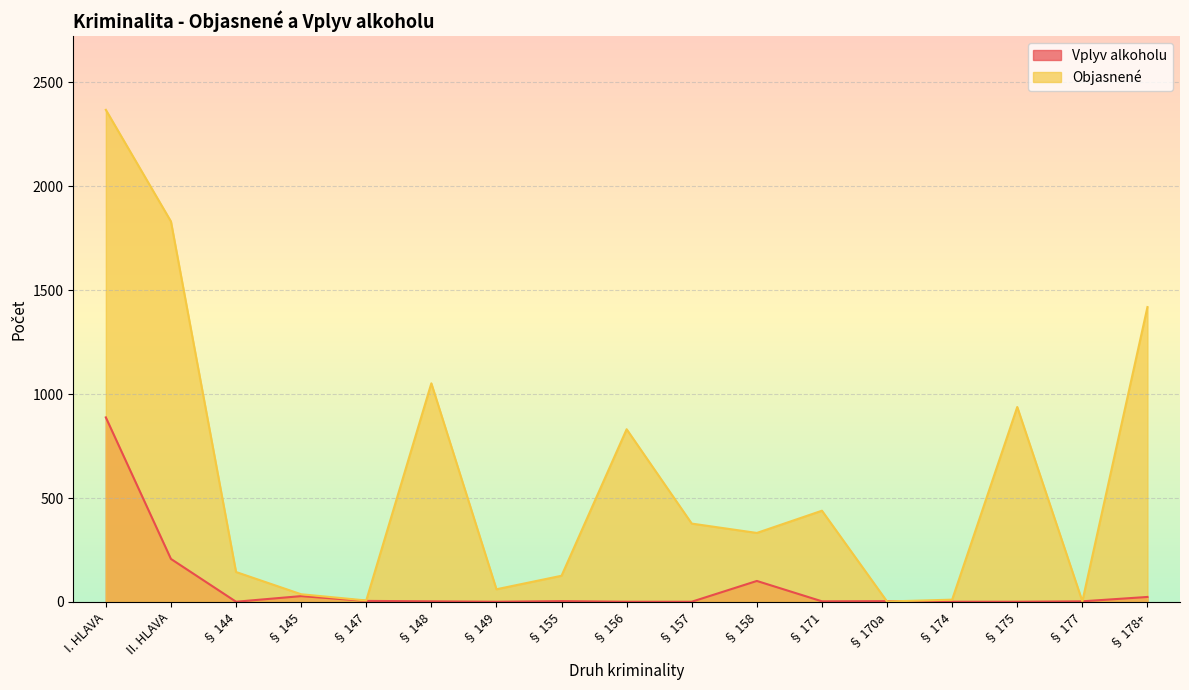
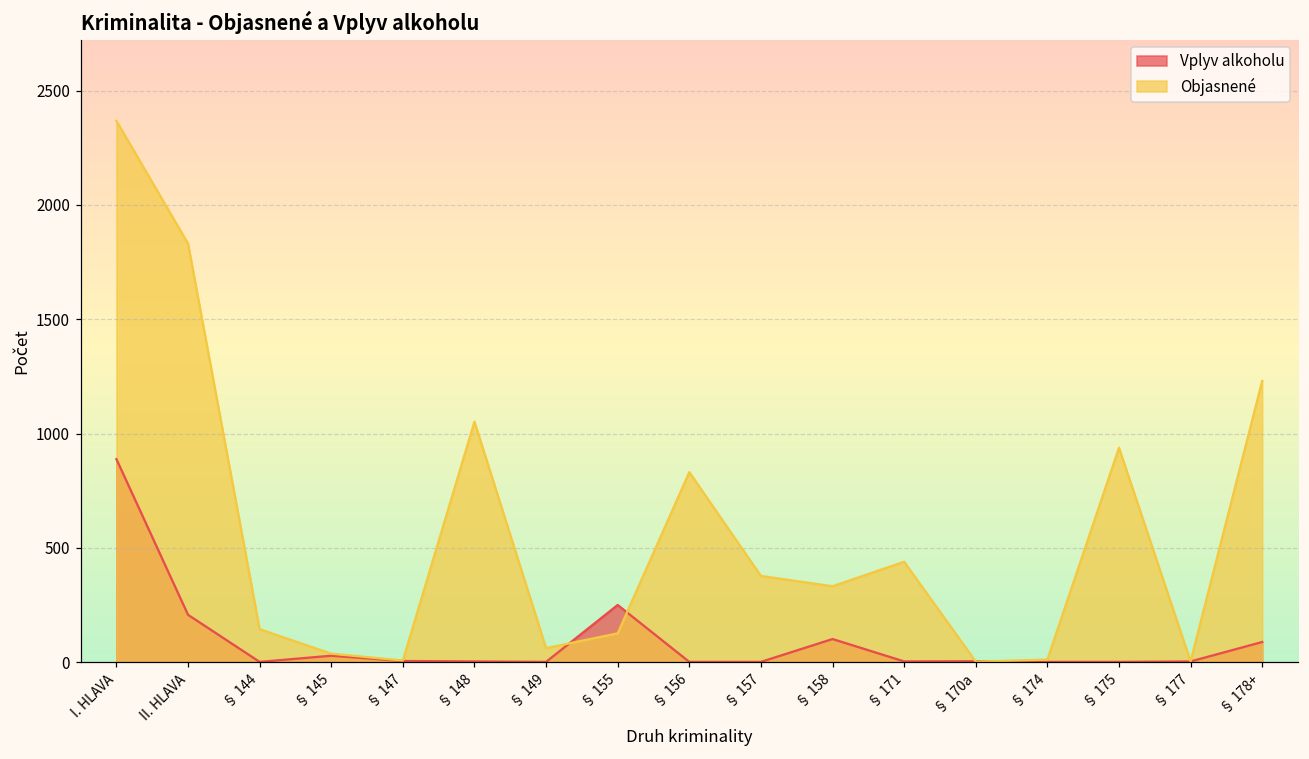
  {
    "Vplyv alkoholu": {
      "I. HLAVA": 890,
      "II. HLAVA": 210,
      "§ 144": 0,
      "§ 148": 0,
      "§ 149": 0,
-     "§ 155": 0,
+     "§ 155": 250,
      "§ 156": 0,
      "§ 157": 0,
      "§ 158": 100,
      "§ 171": 0,
      "§ 175": 0,
-     "§ 178+": 20
+     "§ 178+": 90
    },
    "Objasnené": {
      "I. HLAVA": 2370,
      "II. HLAVA": 1830,
      "§ 144": 140,
      "§ 148": 1050,
      "§ 149": 60,
      "§ 155": 130,
      "§ 156": 830,
      "§ 157": 380,
      "§ 158": 330,
      "§ 171": 440,
      "§ 175": 940,
-     "§ 178+": 1420
+     "§ 178+": 1230
    }
  }
